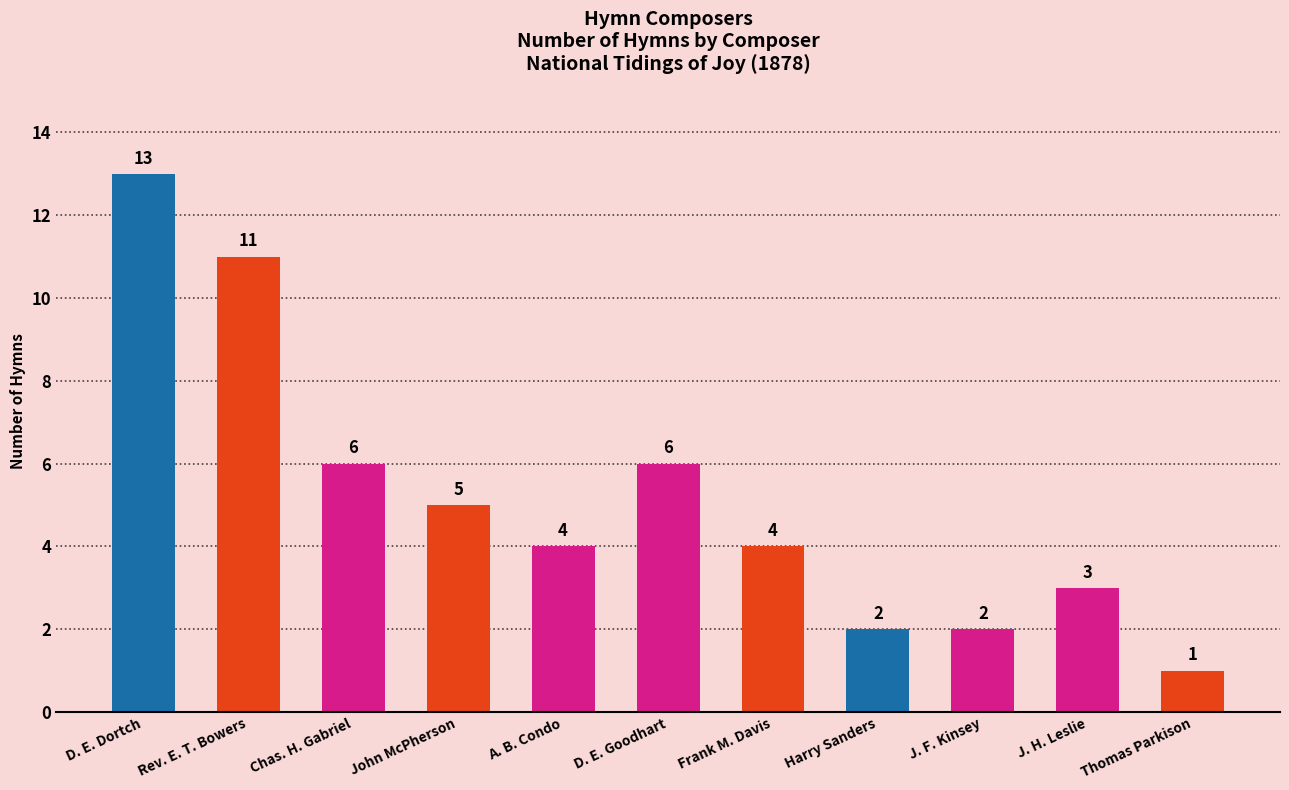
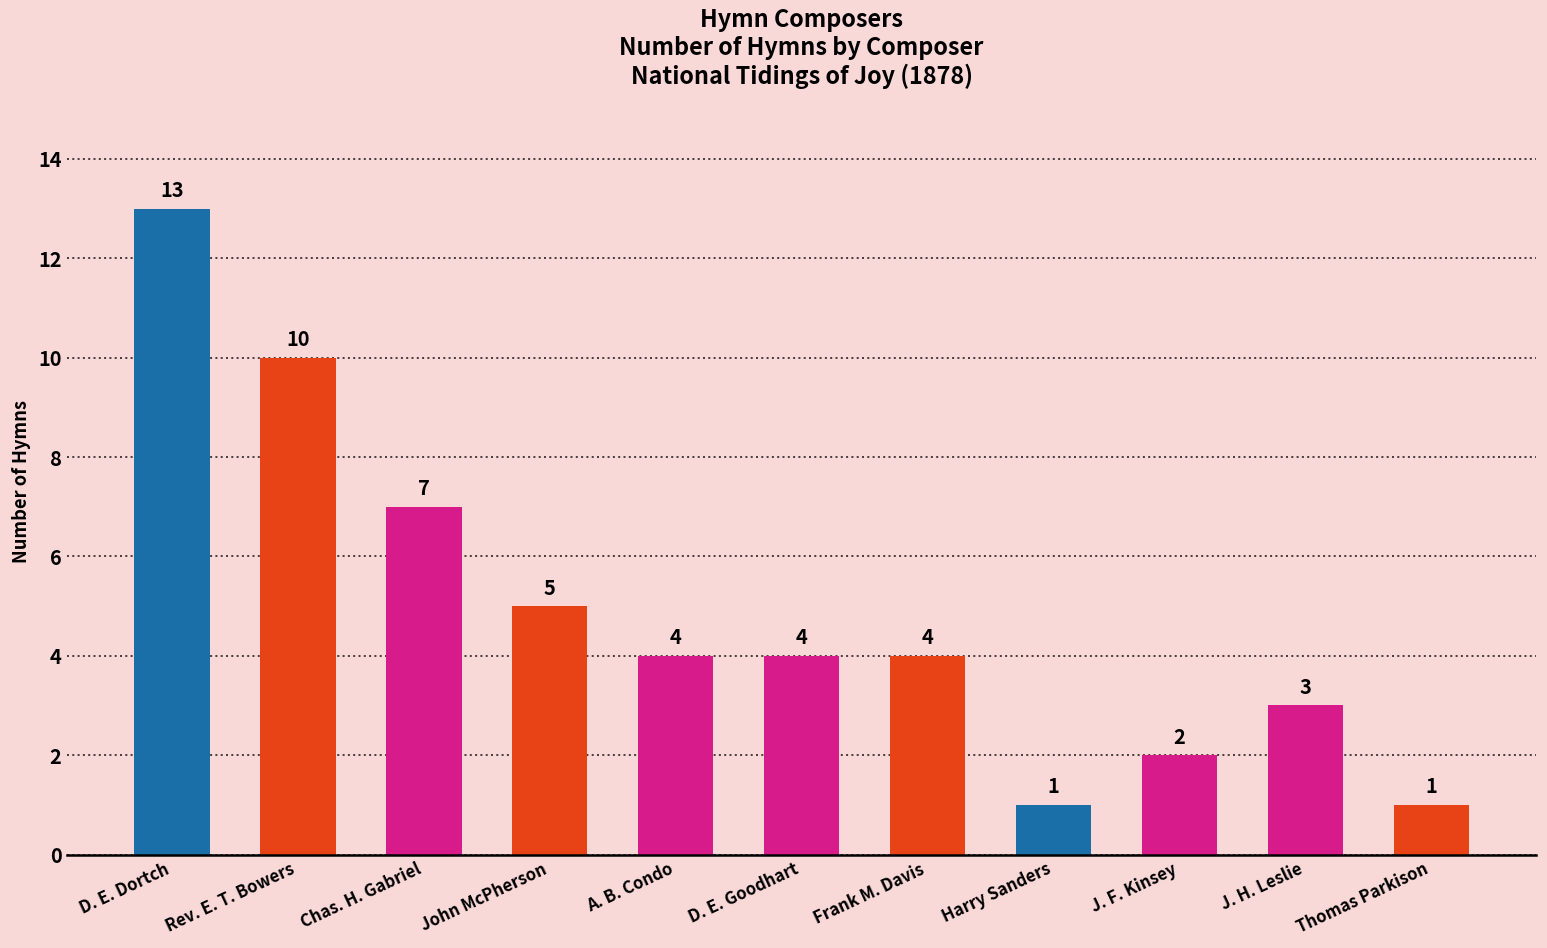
  {
    "D. E. Dortch": 13,
-   "Rev. E. T. Bowers": 11,
-   "Chas. H. Gabriel": 6,
+   "Rev. E. T. Bowers": 10,
+   "Chas. H. Gabriel": 7,
    "John McPherson": 5,
    "A. B. Condo": 4,
-   "D. E. Goodhart": 6,
+   "D. E. Goodhart": 4,
    "Frank M. Davis": 4,
-   "Harry Sanders": 2,
+   "Harry Sanders": 1,
    "J. F. Kinsey": 2,
    "J. H. Leslie": 3,
    "Thomas Parkison": 1
  }
